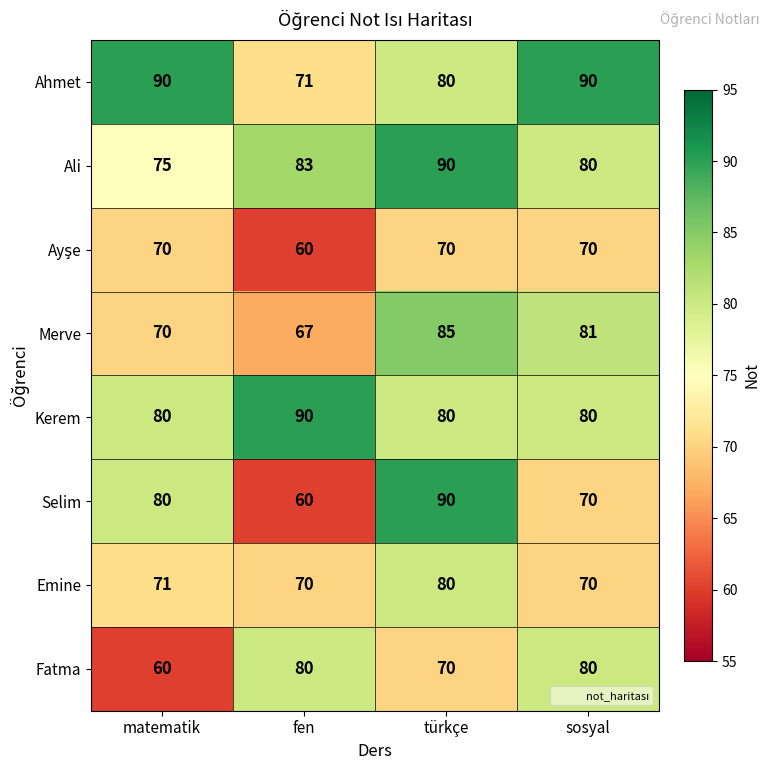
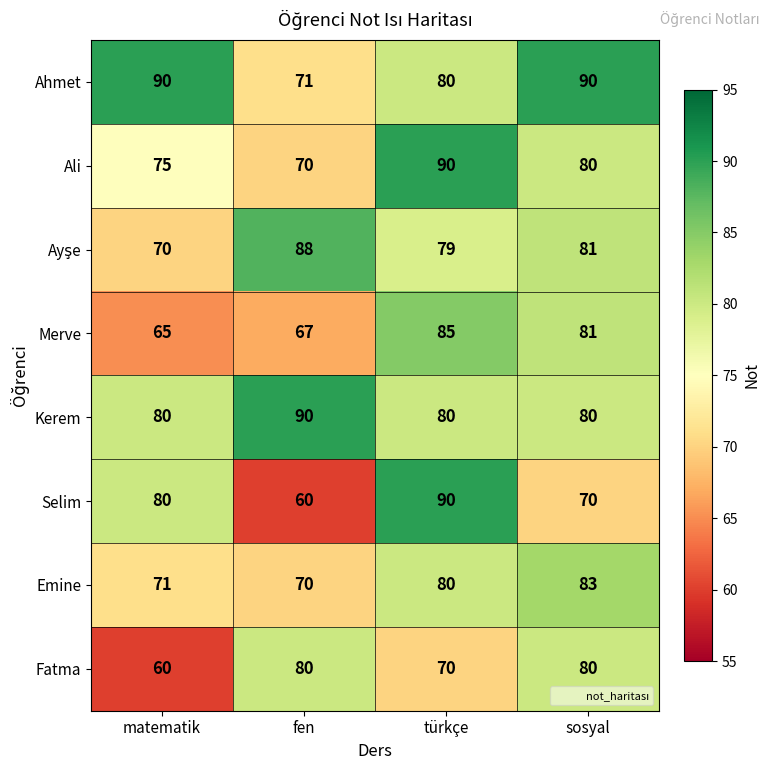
  {
    "Ahmet": {
      "matematik": 90,
      "fen": 71,
      "türkçe": 80,
      "sosyal": 90
    },
    "Ali": {
      "matematik": 75,
-     "fen": 83,
+     "fen": 70,
      "türkçe": 90,
      "sosyal": 80
    },
    "Ayşe": {
      "matematik": 70,
-     "fen": 60,
-     "türkçe": 70,
-     "sosyal": 70
+     "fen": 88,
+     "türkçe": 79,
+     "sosyal": 81
    },
    "Merve": {
-     "matematik": 70,
+     "matematik": 65,
      "fen": 67,
      "türkçe": 85,
      "sosyal": 81
    },
    "Kerem": {
      "matematik": 80,
      "fen": 90,
      "türkçe": 80,
      "sosyal": 80
    },
    "Selim": {
      "matematik": 80,
      "fen": 60,
      "türkçe": 90,
      "sosyal": 70
    },
    "Emine": {
      "matematik": 71,
      "fen": 70,
      "türkçe": 80,
-     "sosyal": 70
+     "sosyal": 83
    },
    "Fatma": {
      "matematik": 60,
      "fen": 80,
      "türkçe": 70,
      "sosyal": 80
    }
  }
